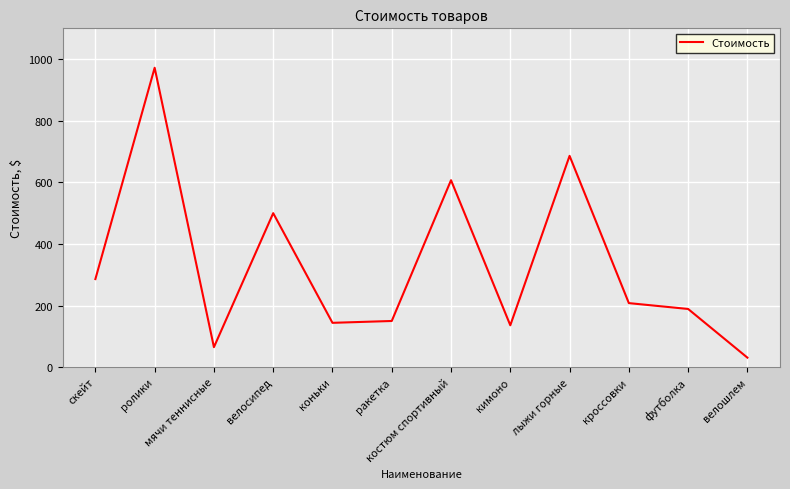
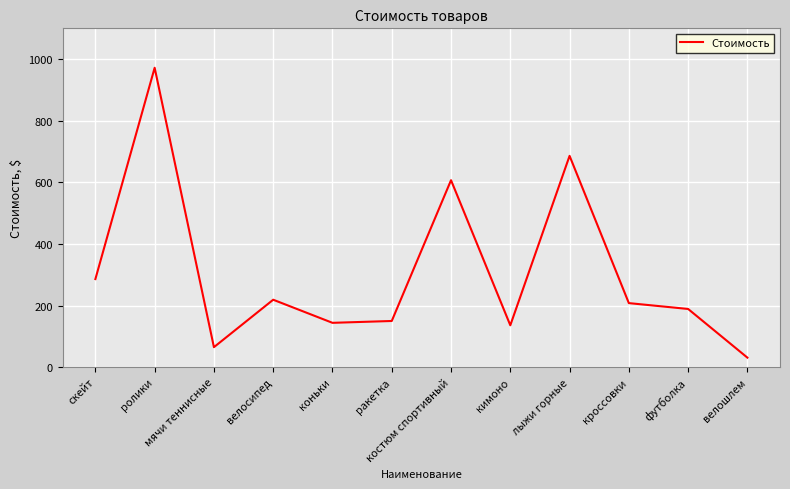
  {
    "скейт": 290,
    "ролики": 970,
    "мячи теннисные": 70,
-   "велосипед": 500,
+   "велосипед": 220,
    "коньки": 140,
    "ракетка": 150,
    "костюм спортивный": 610,
    "кимоно": 140,
    "лыжи горные": 690,
    "кроссовки": 210,
    "футболка": 190,
    "велошлем": 30
  }
